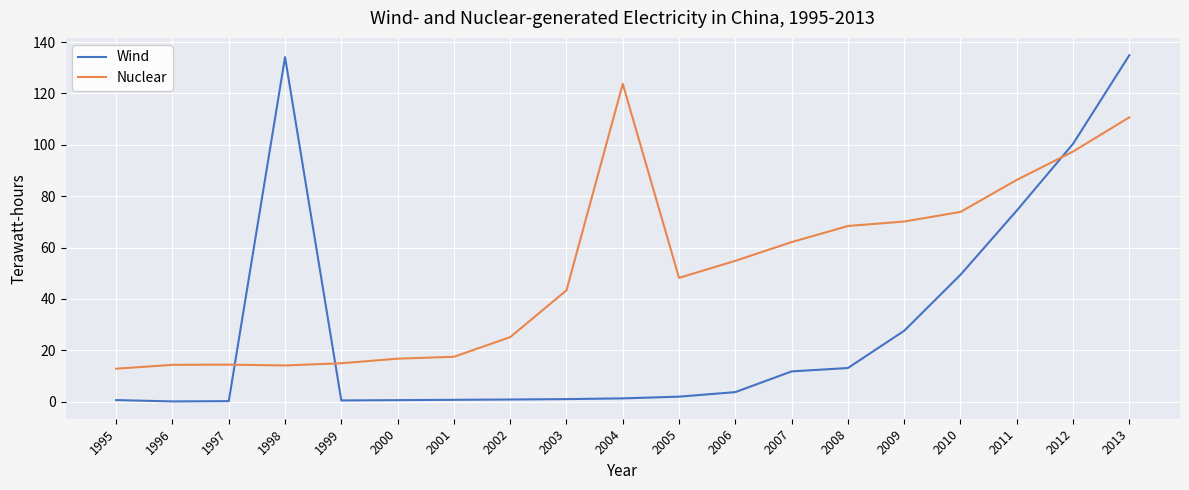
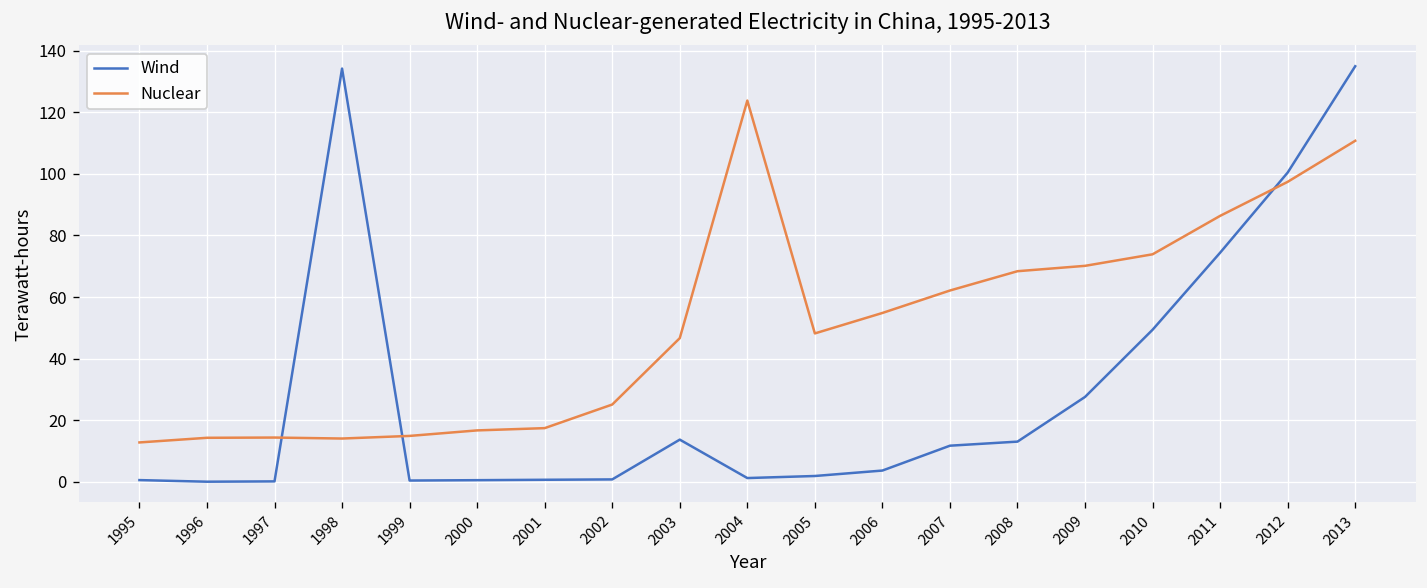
  {
    "Wind": {
      "1995": 1,
      "1996": 0,
      "1997": 0,
      "1998": 134,
      "1999": 0,
      "2000": 1,
      "2001": 1,
      "2002": 1,
-     "2003": 1,
+     "2003": 14,
      "2004": 1,
      "2005": 2,
      "2006": 4,
      "2007": 12,
      "2008": 13,
      "2009": 28,
      "2010": 49,
      "2011": 74,
      "2012": 100,
      "2013": 135
    },
    "Nuclear": {
      "1995": 13,
      "1996": 14,
      "1997": 14,
      "1998": 14,
      "1999": 15,
      "2000": 17,
      "2001": 17,
      "2002": 25,
-     "2003": 43,
+     "2003": 47,
      "2004": 124,
      "2005": 48,
      "2006": 55,
      "2007": 62,
      "2008": 68,
      "2009": 70,
      "2010": 74,
      "2011": 86,
      "2012": 97,
      "2013": 111
    }
  }
